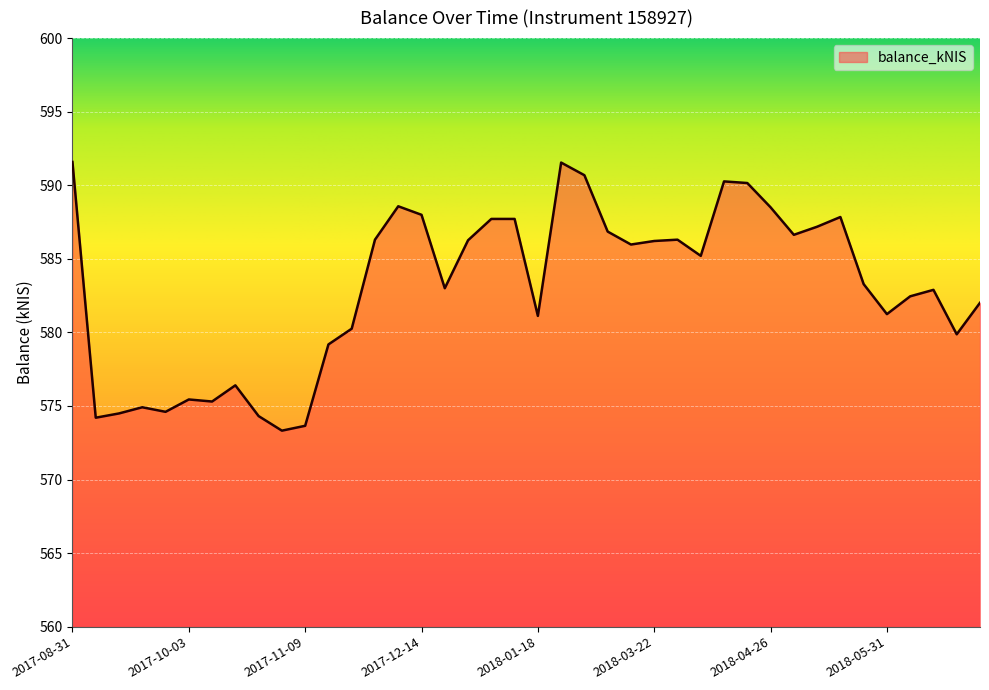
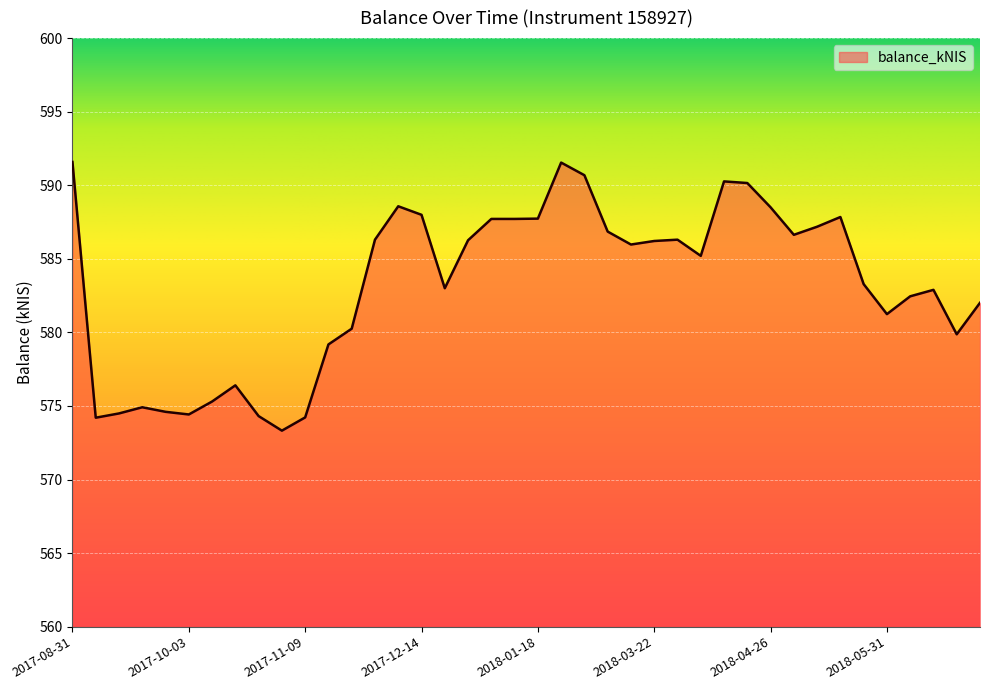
  {
    "2017-08-31": 591.6,
-   "2017-10-03": 575.4,
-   "2017-11-09": 573.7,
+   "2017-10-03": 574.4,
+   "2017-11-09": 574.2,
    "2017-12-14": 588.0,
-   "2018-01-18": 581.1,
+   "2018-01-18": 587.7,
    "2018-03-22": 586.2,
    "2018-04-26": 588.5,
    "2018-05-31": 581.2
  }
